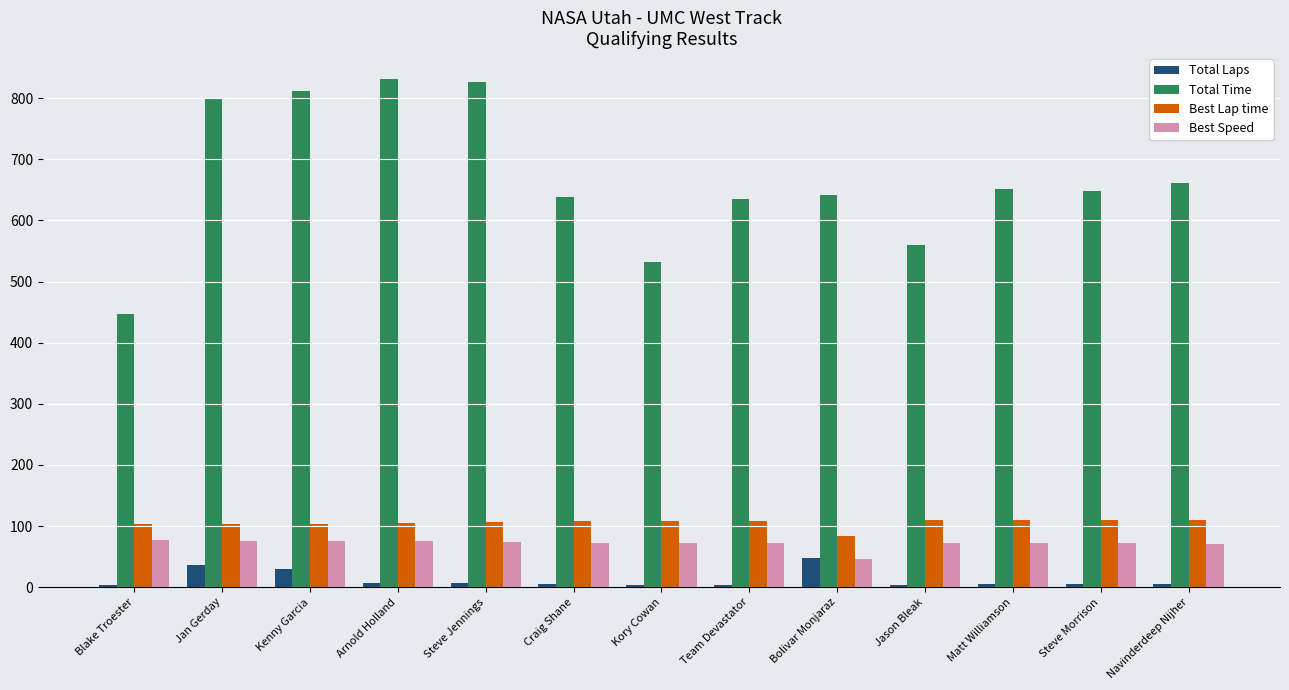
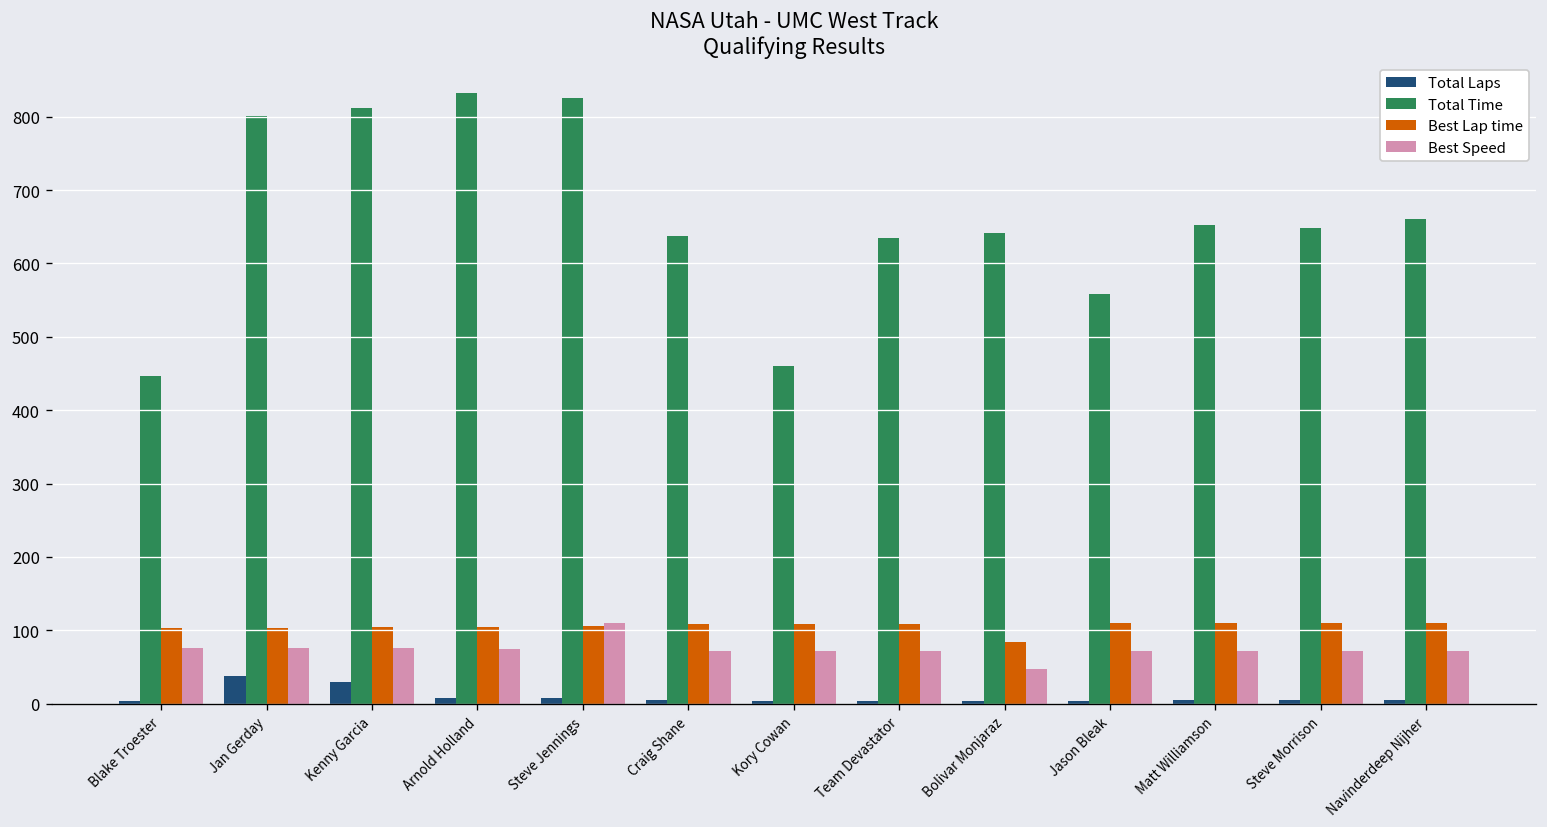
  {
    "Total Laps": {
      "Jan Gerday": 40,
      "Kenny Garcia": 30,
      "Arnold Holland": 10,
      "Steve Jennings": 10,
      "Craig Shane": 10,
-     "Bolivar Monjaraz": 50,
+     "Bolivar Monjaraz": 0,
      "Matt Williamson": 10,
      "Steve Morrison": 10,
      "Navinderdeep Nijher": 10
    },
    "Total Time": {
      "Blake Troester": 450,
      "Jan Gerday": 800,
      "Kenny Garcia": 810,
      "Arnold Holland": 830,
      "Steve Jennings": 830,
      "Craig Shane": 640,
-     "Kory Cowan": 530,
+     "Kory Cowan": 460,
      "Team Devastator": 630,
      "Bolivar Monjaraz": 640,
      "Jason Bleak": 560,
      "Matt Williamson": 650,
      "Steve Morrison": 650,
      "Navinderdeep Nijher": 660
    },
    "Best Lap time": {
      "Blake Troester": 100,
      "Jan Gerday": 100,
      "Kenny Garcia": 100,
      "Arnold Holland": 100,
      "Steve Jennings": 110,
      "Craig Shane": 110,
      "Kory Cowan": 110,
      "Team Devastator": 110,
      "Bolivar Monjaraz": 80,
      "Jason Bleak": 110,
      "Matt Williamson": 110,
      "Steve Morrison": 110,
      "Navinderdeep Nijher": 110
    },
    "Best Speed": {
      "Blake Troester": 80,
      "Jan Gerday": 80,
      "Kenny Garcia": 80,
      "Arnold Holland": 80,
-     "Steve Jennings": 70,
+     "Steve Jennings": 110,
      "Craig Shane": 70,
      "Kory Cowan": 70,
      "Team Devastator": 70,
      "Bolivar Monjaraz": 50,
      "Jason Bleak": 70,
      "Matt Williamson": 70,
      "Steve Morrison": 70,
      "Navinderdeep Nijher": 70
    }
  }
